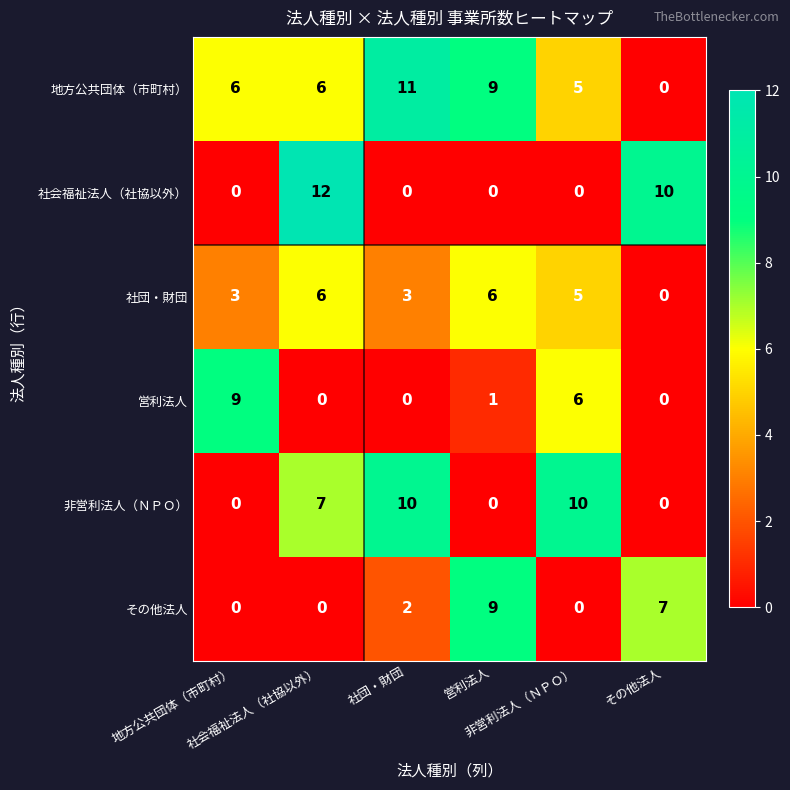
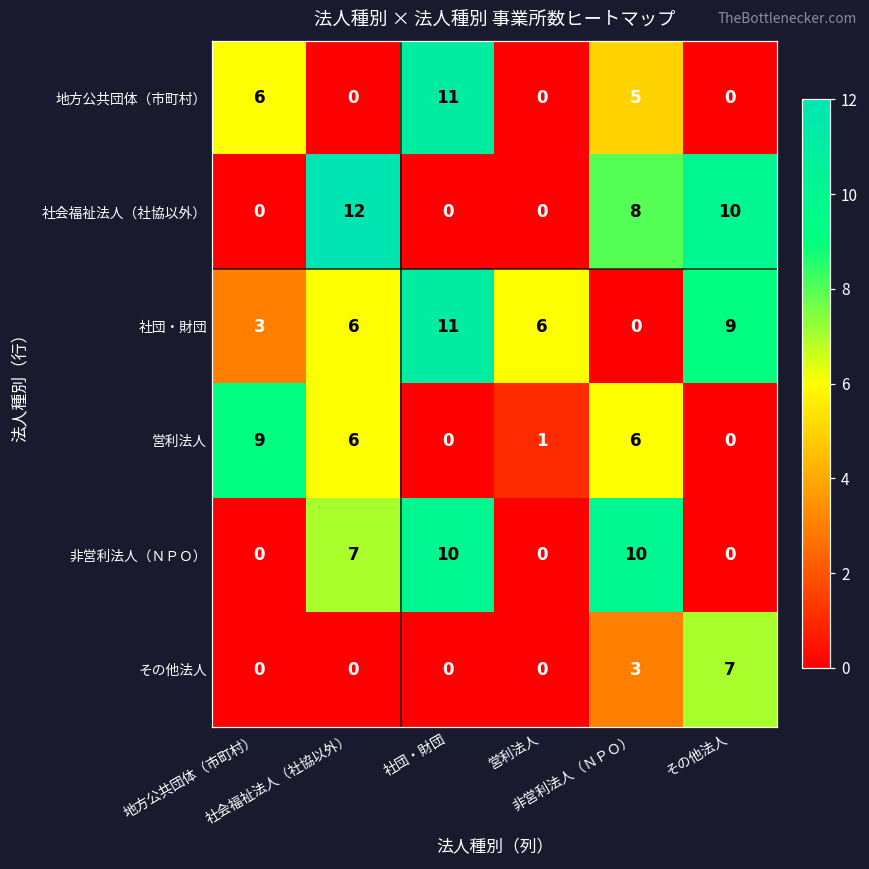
  {
    "地方公共団体（市町村）": {
      "地方公共団体（市町村）": 6,
-     "社会福祉法人（社協以外）": 6,
+     "社会福祉法人（社協以外）": 0,
      "社団・財団": 11,
-     "営利法人": 9,
+     "営利法人": 0,
      "非営利法人（ＮＰＯ）": 5,
      "その他法人": 0
    },
    "社会福祉法人（社協以外）": {
      "地方公共団体（市町村）": 0,
      "社会福祉法人（社協以外）": 12,
      "社団・財団": 0,
      "営利法人": 0,
-     "非営利法人（ＮＰＯ）": 0,
+     "非営利法人（ＮＰＯ）": 8,
      "その他法人": 10
    },
    "社団・財団": {
      "地方公共団体（市町村）": 3,
      "社会福祉法人（社協以外）": 6,
-     "社団・財団": 3,
+     "社団・財団": 11,
      "営利法人": 6,
-     "非営利法人（ＮＰＯ）": 5,
-     "その他法人": 0
+     "非営利法人（ＮＰＯ）": 0,
+     "その他法人": 9
    },
    "営利法人": {
      "地方公共団体（市町村）": 9,
-     "社会福祉法人（社協以外）": 0,
+     "社会福祉法人（社協以外）": 6,
      "社団・財団": 0,
      "営利法人": 1,
      "非営利法人（ＮＰＯ）": 6,
      "その他法人": 0
    },
    "非営利法人（ＮＰＯ）": {
      "地方公共団体（市町村）": 0,
      "社会福祉法人（社協以外）": 7,
      "社団・財団": 10,
      "営利法人": 0,
      "非営利法人（ＮＰＯ）": 10,
      "その他法人": 0
    },
    "その他法人": {
      "地方公共団体（市町村）": 0,
      "社会福祉法人（社協以外）": 0,
-     "社団・財団": 2,
-     "営利法人": 9,
-     "非営利法人（ＮＰＯ）": 0,
+     "社団・財団": 0,
+     "営利法人": 0,
+     "非営利法人（ＮＰＯ）": 3,
      "その他法人": 7
    }
  }
